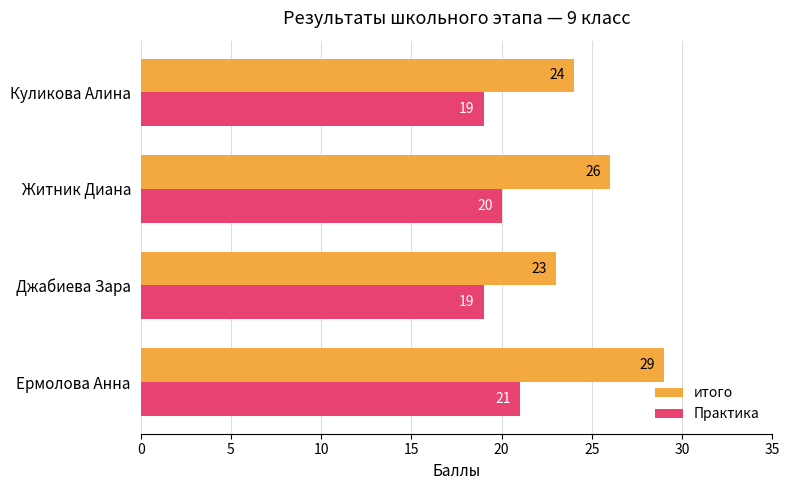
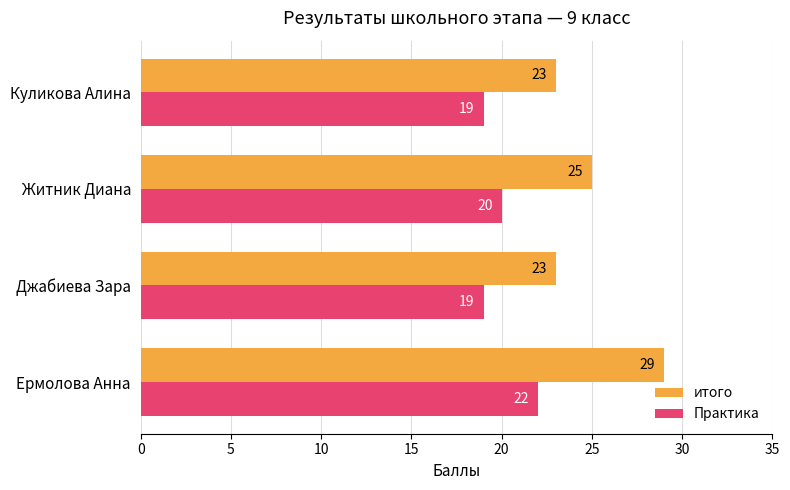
  {
    "итого": {
-     "Куликова Алина": 24,
-     "Житник Диана": 26,
+     "Куликова Алина": 23,
+     "Житник Диана": 25,
      "Джабиева Зара": 23,
      "Ермолова Анна": 29
    },
    "Практика": {
      "Куликова Алина": 19,
      "Житник Диана": 20,
      "Джабиева Зара": 19,
-     "Ермолова Анна": 21
+     "Ермолова Анна": 22
    }
  }
